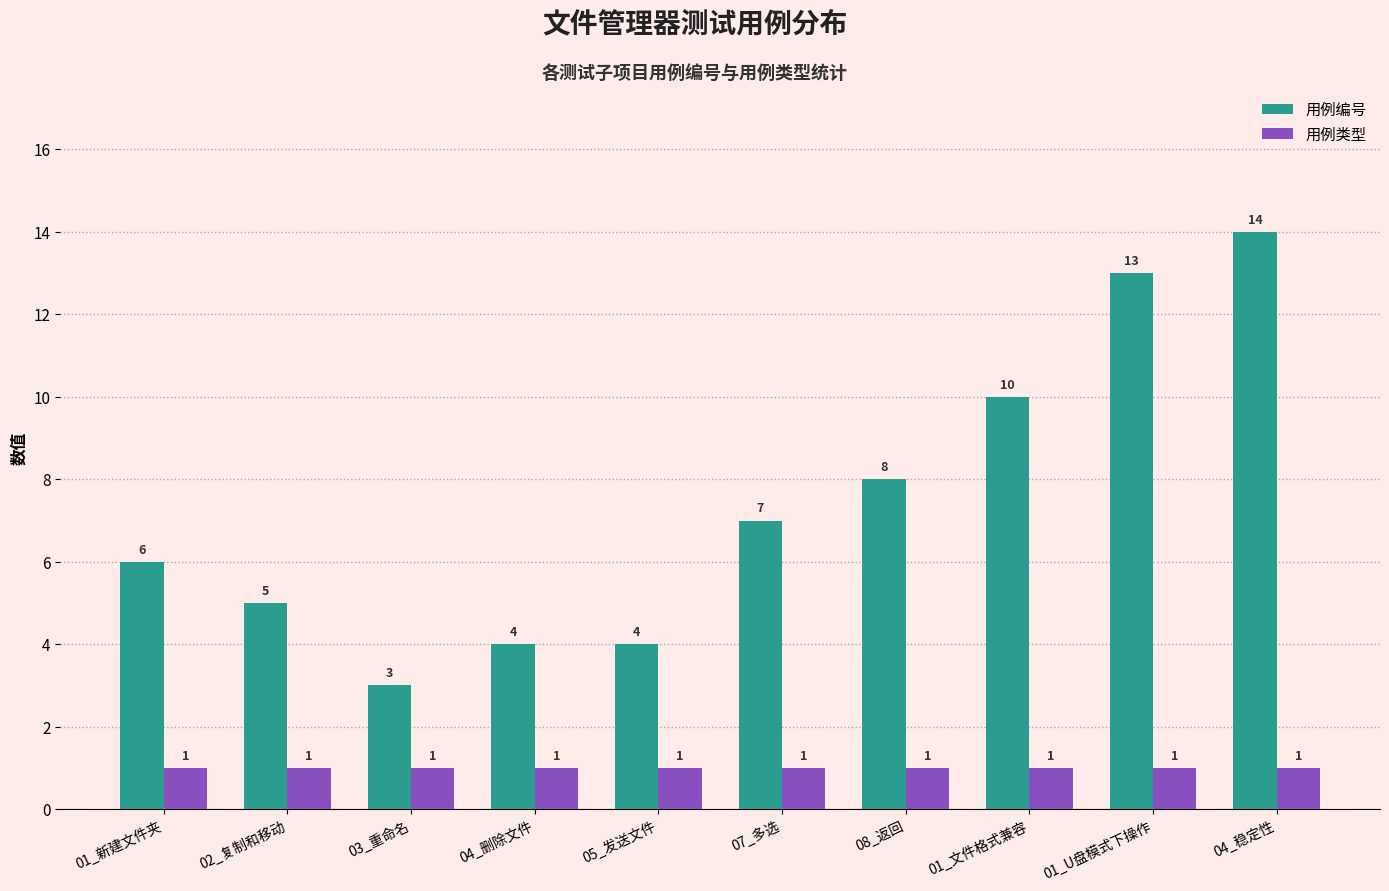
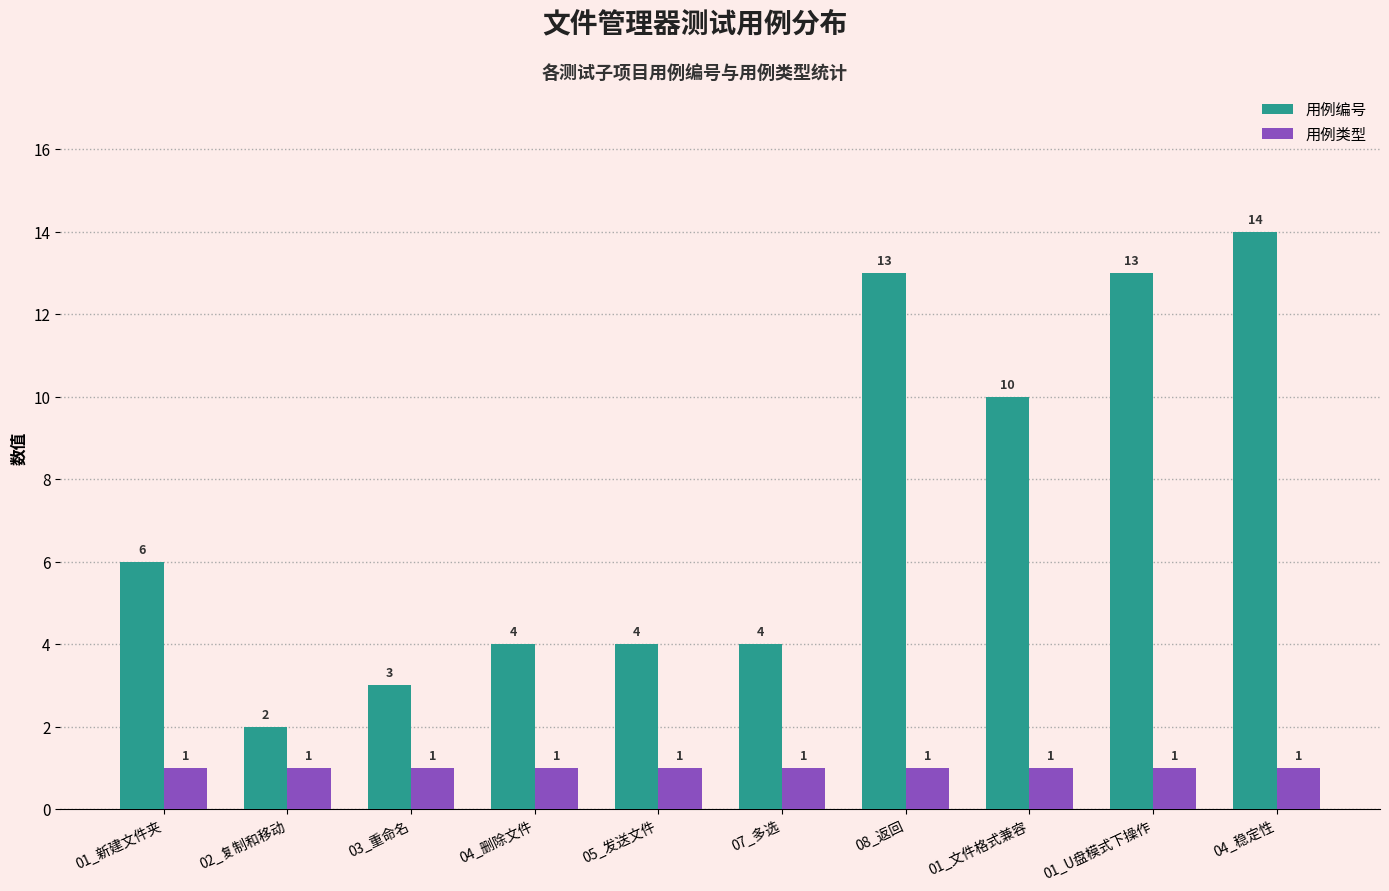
  {
    "用例编号": {
      "01_新建文件夹": 6,
-     "02_复制和移动": 5,
+     "02_复制和移动": 2,
      "03_重命名": 3,
      "04_删除文件": 4,
      "05_发送文件": 4,
-     "07_多选": 7,
-     "08_返回": 8,
+     "07_多选": 4,
+     "08_返回": 13,
      "01_文件格式兼容": 10,
      "01_U盘模式下操作": 13,
      "04_稳定性": 14
    },
    "用例类型": {
      "01_新建文件夹": 1,
      "02_复制和移动": 1,
      "03_重命名": 1,
      "04_删除文件": 1,
      "05_发送文件": 1,
      "07_多选": 1,
      "08_返回": 1,
      "01_文件格式兼容": 1,
      "01_U盘模式下操作": 1,
      "04_稳定性": 1
    }
  }
